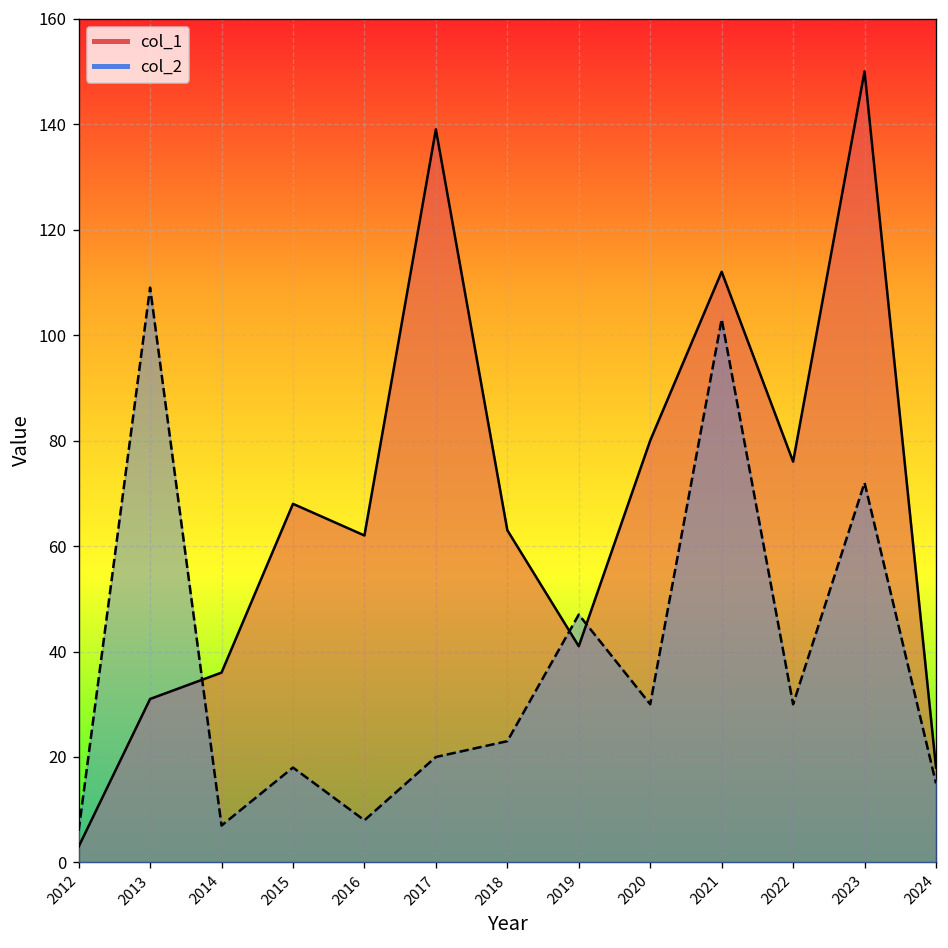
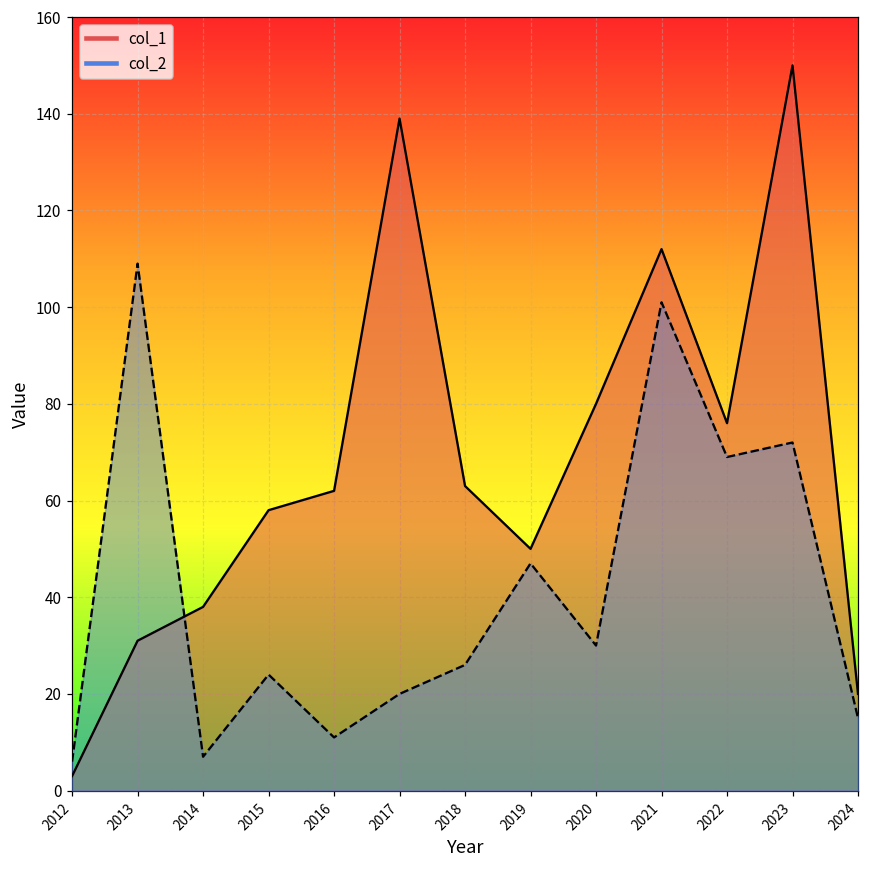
  {
    "col_1": {
      "2012": 3,
      "2013": 31,
-     "2014": 36,
-     "2015": 68,
+     "2014": 38,
+     "2015": 58,
      "2016": 62,
      "2017": 139,
      "2018": 63,
-     "2019": 41,
+     "2019": 50,
      "2020": 80,
      "2021": 112,
      "2022": 76,
      "2023": 150,
-     "2024": 18
+     "2024": 20
    },
    "col_2": {
      "2012": 6,
      "2013": 109,
      "2014": 7,
-     "2015": 18,
-     "2016": 8,
+     "2015": 24,
+     "2016": 11,
      "2017": 20,
-     "2018": 23,
+     "2018": 26,
      "2019": 47,
      "2020": 30,
-     "2021": 103,
-     "2022": 30,
+     "2021": 101,
+     "2022": 69,
      "2023": 72,
      "2024": 15
    }
  }
